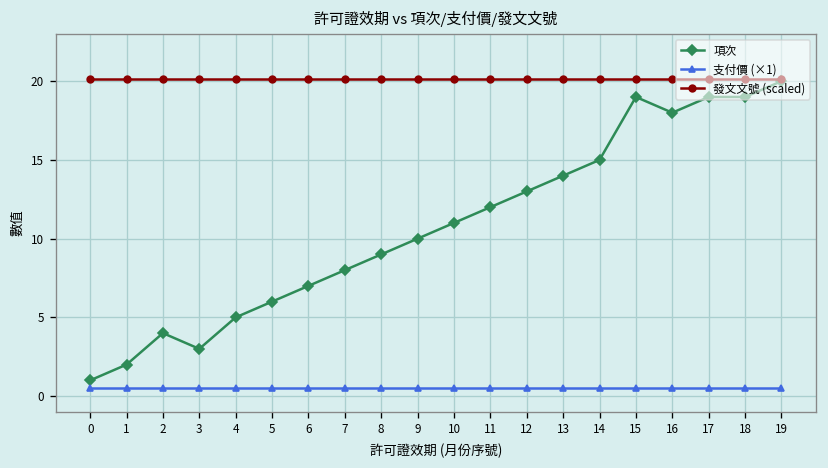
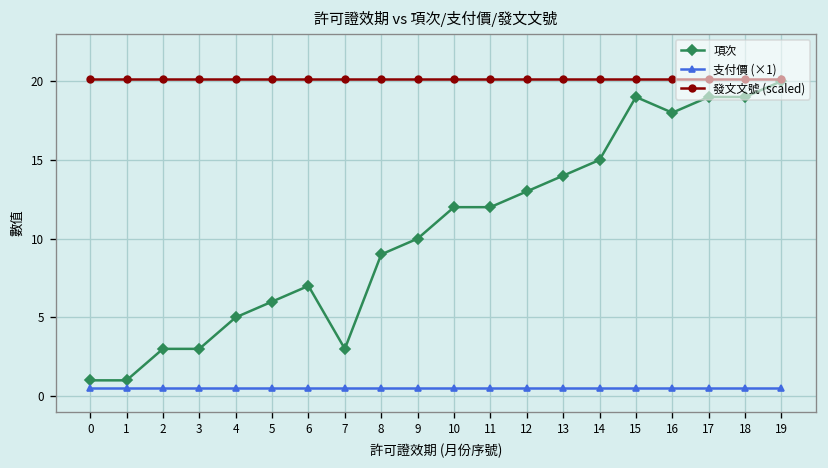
  {
    "項次": {
      "0": 1,
-     "1": 2,
-     "2": 4,
+     "1": 1,
+     "2": 3,
      "3": 3,
      "4": 5,
      "5": 6,
      "6": 7,
-     "7": 8,
+     "7": 3,
      "8": 9,
      "9": 10,
-     "10": 11,
+     "10": 12,
      "11": 12,
      "12": 13,
      "13": 14,
      "14": 15,
      "15": 19,
      "16": 18
    },
    "支付價 (×1)": {
      "0": 0.5,
      "1": 0.5,
      "2": 0.5,
      "3": 0.5,
      "4": 0.5,
      "5": 0.5,
      "6": 0.5,
      "7": 0.5,
      "8": 0.5,
      "9": 0.5,
      "10": 0.5,
      "11": 0.5,
      "12": 0.5,
      "13": 0.5,
      "14": 0.5,
      "15": 0.5,
      "16": 0.5,
      "17": 0.5,
      "18": 0.5,
      "19": 0.5
    },
    "發文文號 (scaled)": {
      "0": 20,
      "1": 20,
      "2": 20,
      "3": 20,
      "4": 20,
      "5": 20,
      "6": 20,
      "7": 20,
      "8": 20,
      "9": 20,
      "10": 20,
      "11": 20,
      "12": 20,
      "13": 20,
      "14": 20,
      "15": 20,
      "16": 20
    }
  }
